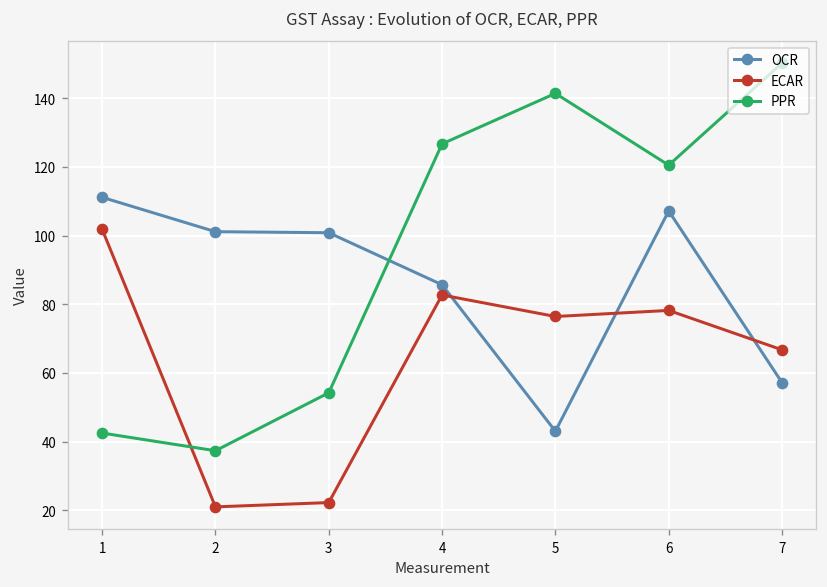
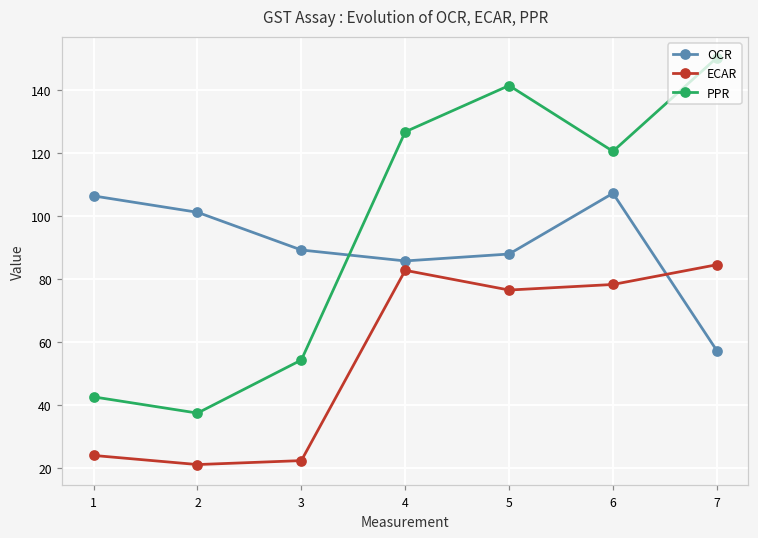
  {
    "OCR": {
-     "1": 111,
+     "1": 106,
      "2": 101,
-     "3": 101,
+     "3": 89,
      "4": 86,
-     "5": 43,
+     "5": 88,
      "6": 107,
      "7": 57
    },
    "ECAR": {
-     "1": 102,
+     "1": 24,
      "2": 21,
      "3": 22,
      "4": 83,
      "5": 76,
      "6": 78,
-     "7": 67
+     "7": 84
    },
    "PPR": {
      "1": 42,
      "2": 37,
      "3": 54,
      "4": 127,
      "5": 141,
      "6": 120
    }
  }
